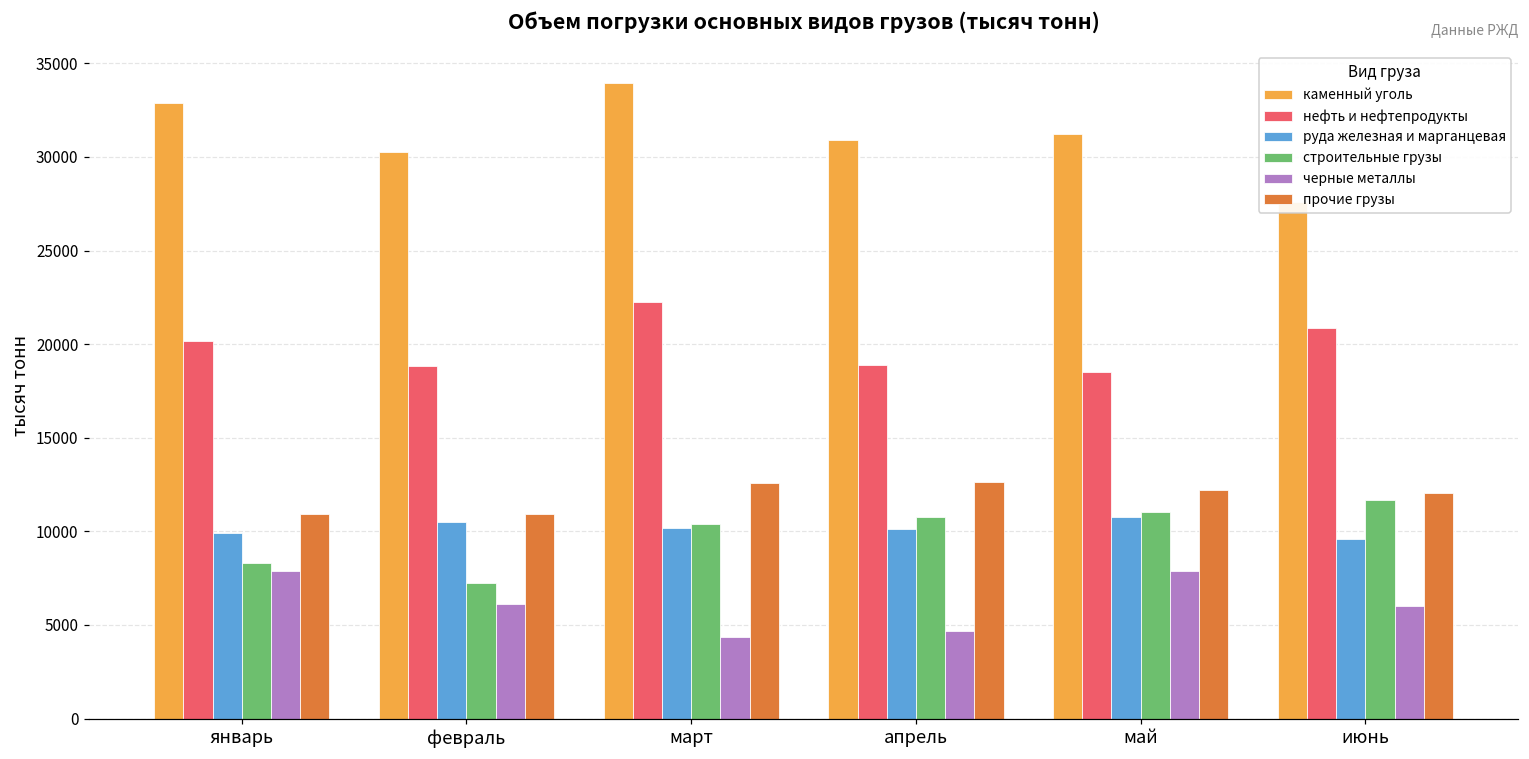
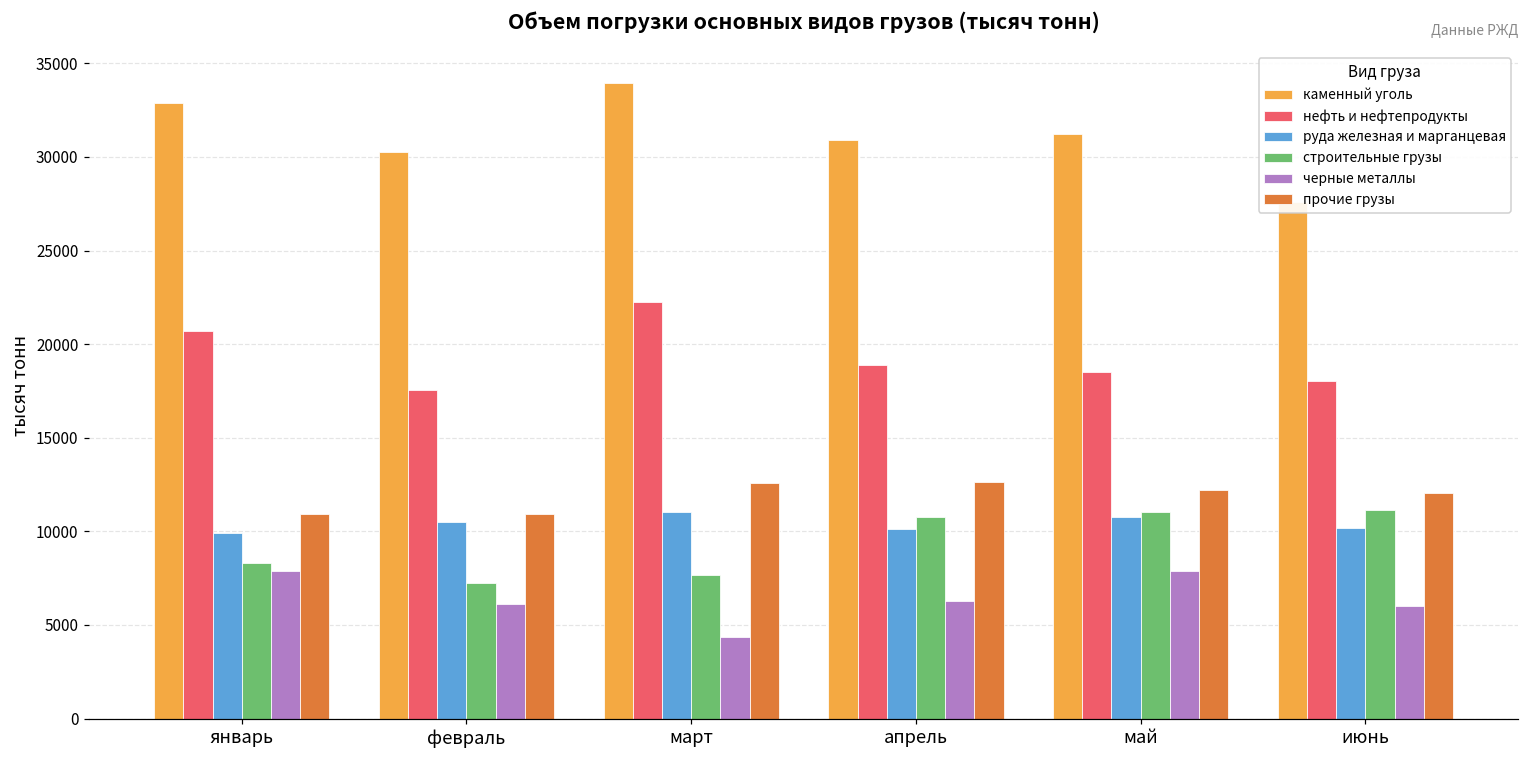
  {
    "нефть и нефтепродукты": {
-     "январь": 20200,
-     "февраль": 18900,
+     "январь": 20700,
+     "февраль": 17600,
      "март": 22300,
      "апрель": 18900,
      "май": 18500,
-     "июнь": 20900
+     "июнь": 18000
    },
    "руда железная и марганцевая": {
      "январь": 9900,
      "февраль": 10500,
-     "март": 10200,
+     "март": 11000,
      "апрель": 10100,
      "май": 10800,
-     "июнь": 9600
+     "июнь": 10200
    },
    "строительные грузы": {
      "январь": 8300,
      "февраль": 7200,
-     "март": 10400,
+     "март": 7700,
      "апрель": 10800,
      "май": 11000,
-     "июнь": 11700
+     "июнь": 11200
    },
    "черные металлы": {
      "январь": 7900,
      "февраль": 6100,
      "март": 4300,
-     "апрель": 4700,
+     "апрель": 6300,
      "май": 7900,
      "июнь": 6000
    }
  }
